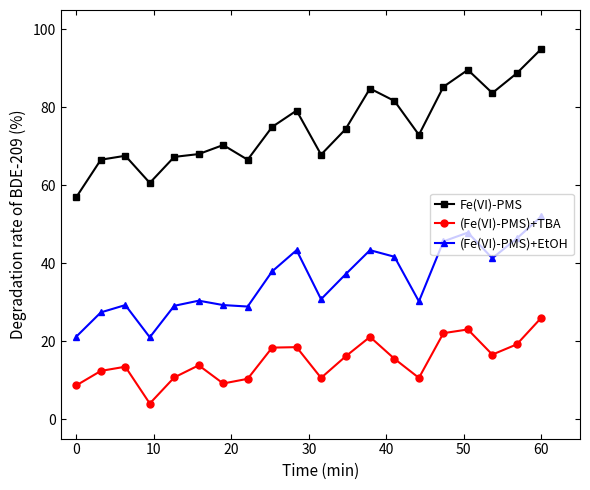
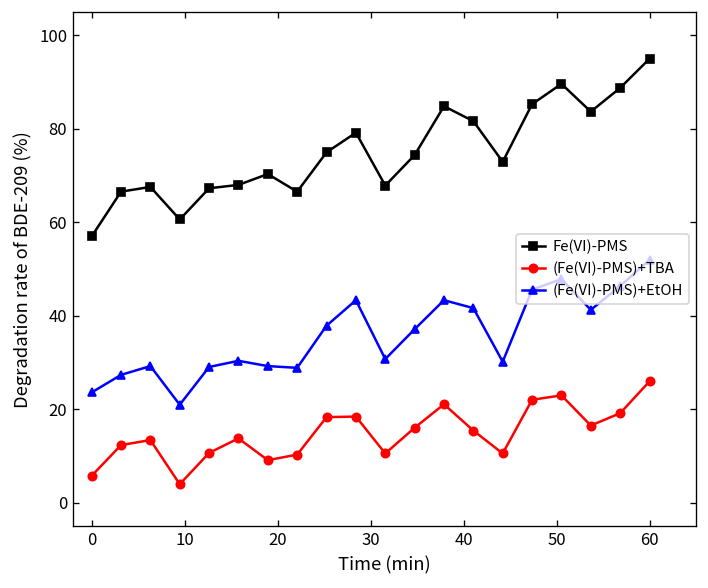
  {
    "Fe(VI)-PMS": {
      "0": 57,
      "60": 95
    },
    "(Fe(VI)-PMS)+TBA": {
-     "0": 9,
+     "0": 6,
      "60": 26
    },
    "(Fe(VI)-PMS)+EtOH": {
-     "0": 21
+     "0": 24
    }
  }
